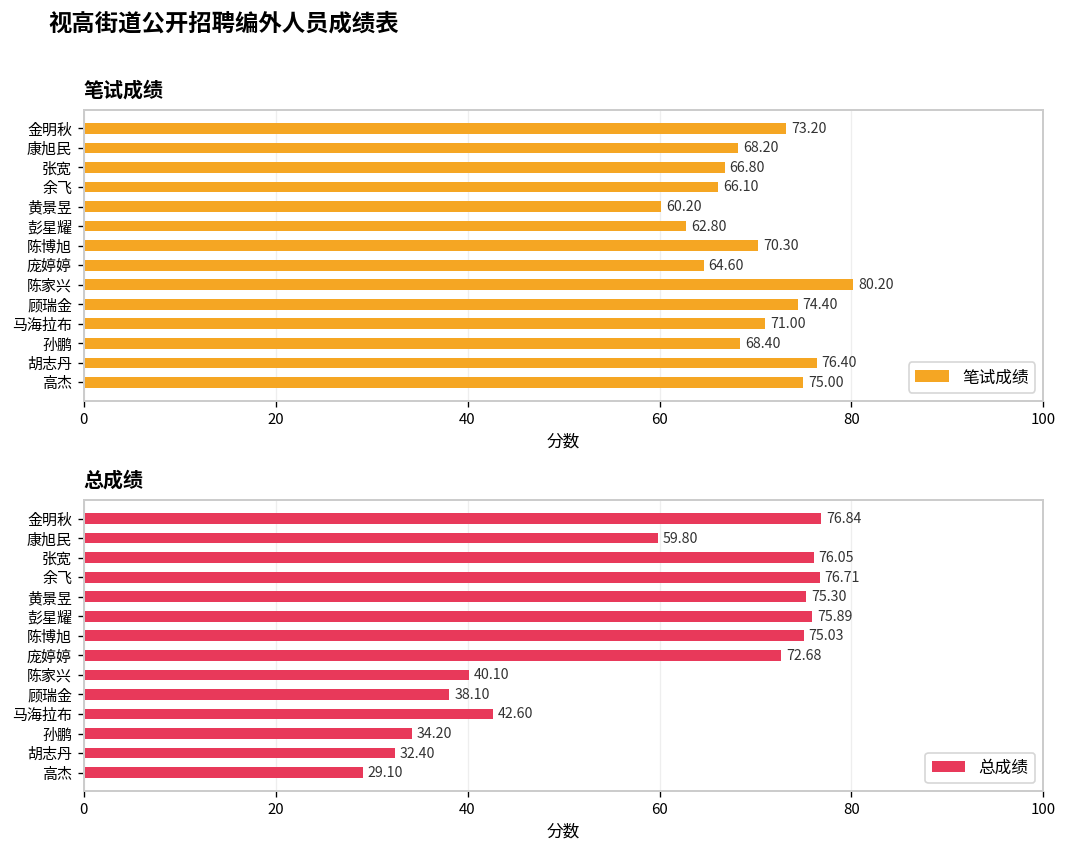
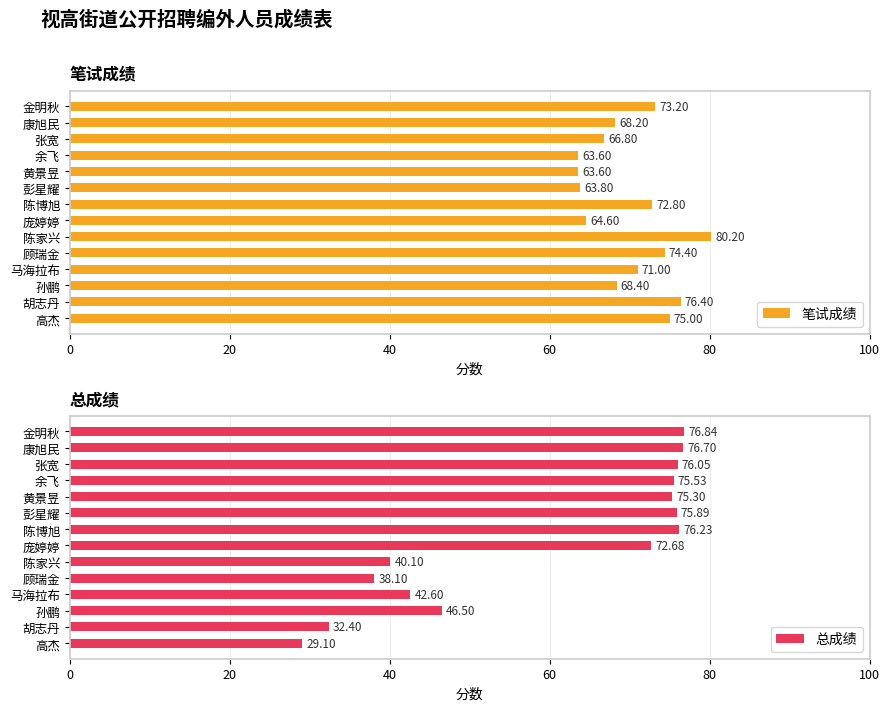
  {
    "笔试成绩": {
      "金明秋": 73.20,
      "康旭民": 68.20,
      "张宽": 66.80,
-     "余飞": 66.10,
-     "黄景昱": 60.20,
-     "彭星耀": 62.80,
-     "陈博旭": 70.30,
+     "余飞": 63.60,
+     "黄景昱": 63.60,
+     "彭星耀": 63.80,
+     "陈博旭": 72.80,
      "庞婷婷": 64.60,
      "陈家兴": 80.20,
      "顾瑞金": 74.40,
      "马海拉布": 71.00,
      "孙鹏": 68.40,
      "胡志丹": 76.40,
      "高杰": 75.00
    },
    "总成绩": {
      "金明秋": 76.84,
-     "康旭民": 59.80,
+     "康旭民": 76.70,
      "张宽": 76.05,
-     "余飞": 76.71,
+     "余飞": 75.53,
      "黄景昱": 75.30,
      "彭星耀": 75.89,
-     "陈博旭": 75.03,
+     "陈博旭": 76.23,
      "庞婷婷": 72.68,
      "陈家兴": 40.10,
      "顾瑞金": 38.10,
      "马海拉布": 42.60,
-     "孙鹏": 34.20,
+     "孙鹏": 46.50,
      "胡志丹": 32.40,
      "高杰": 29.10
    }
  }
